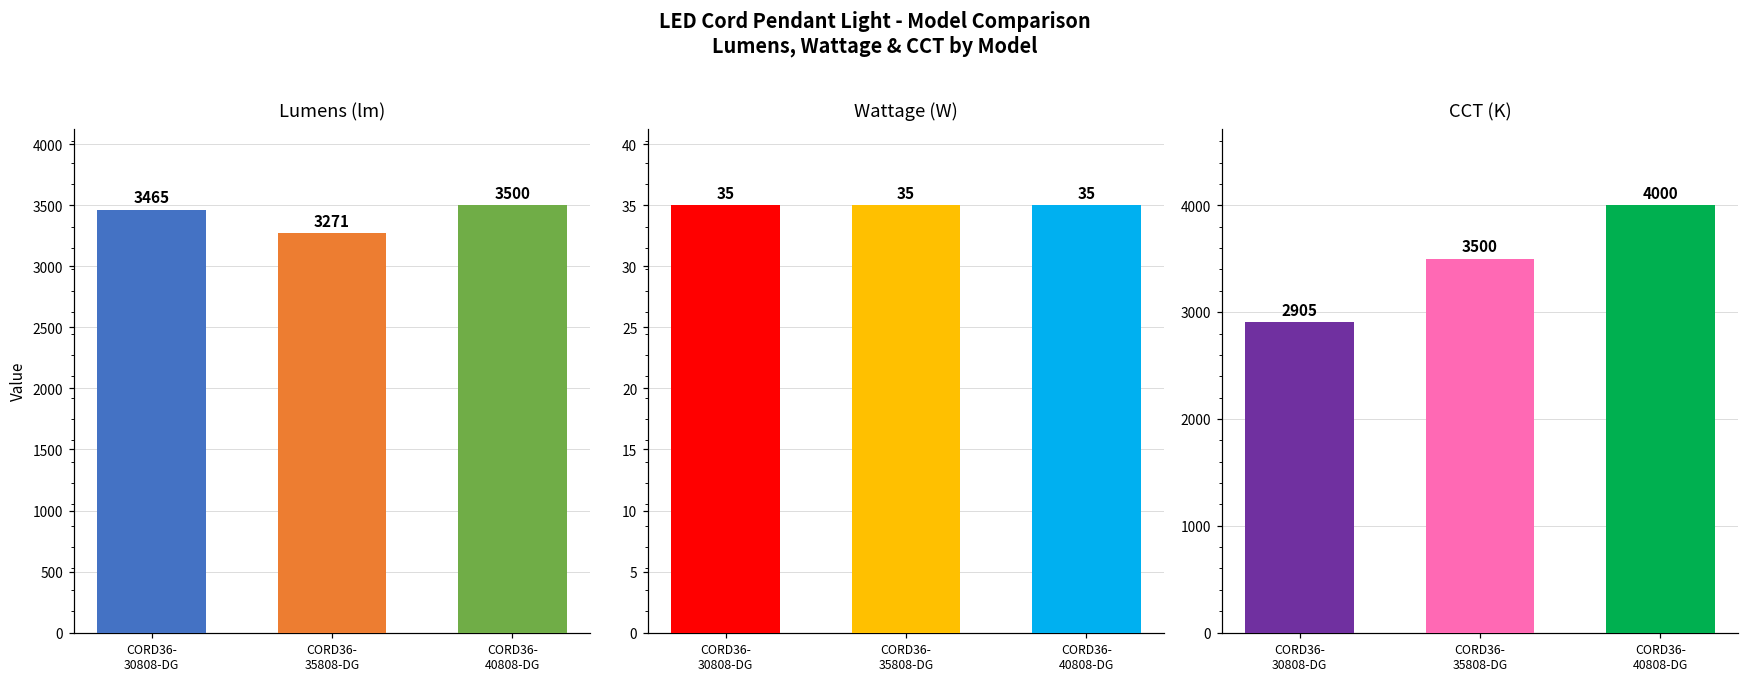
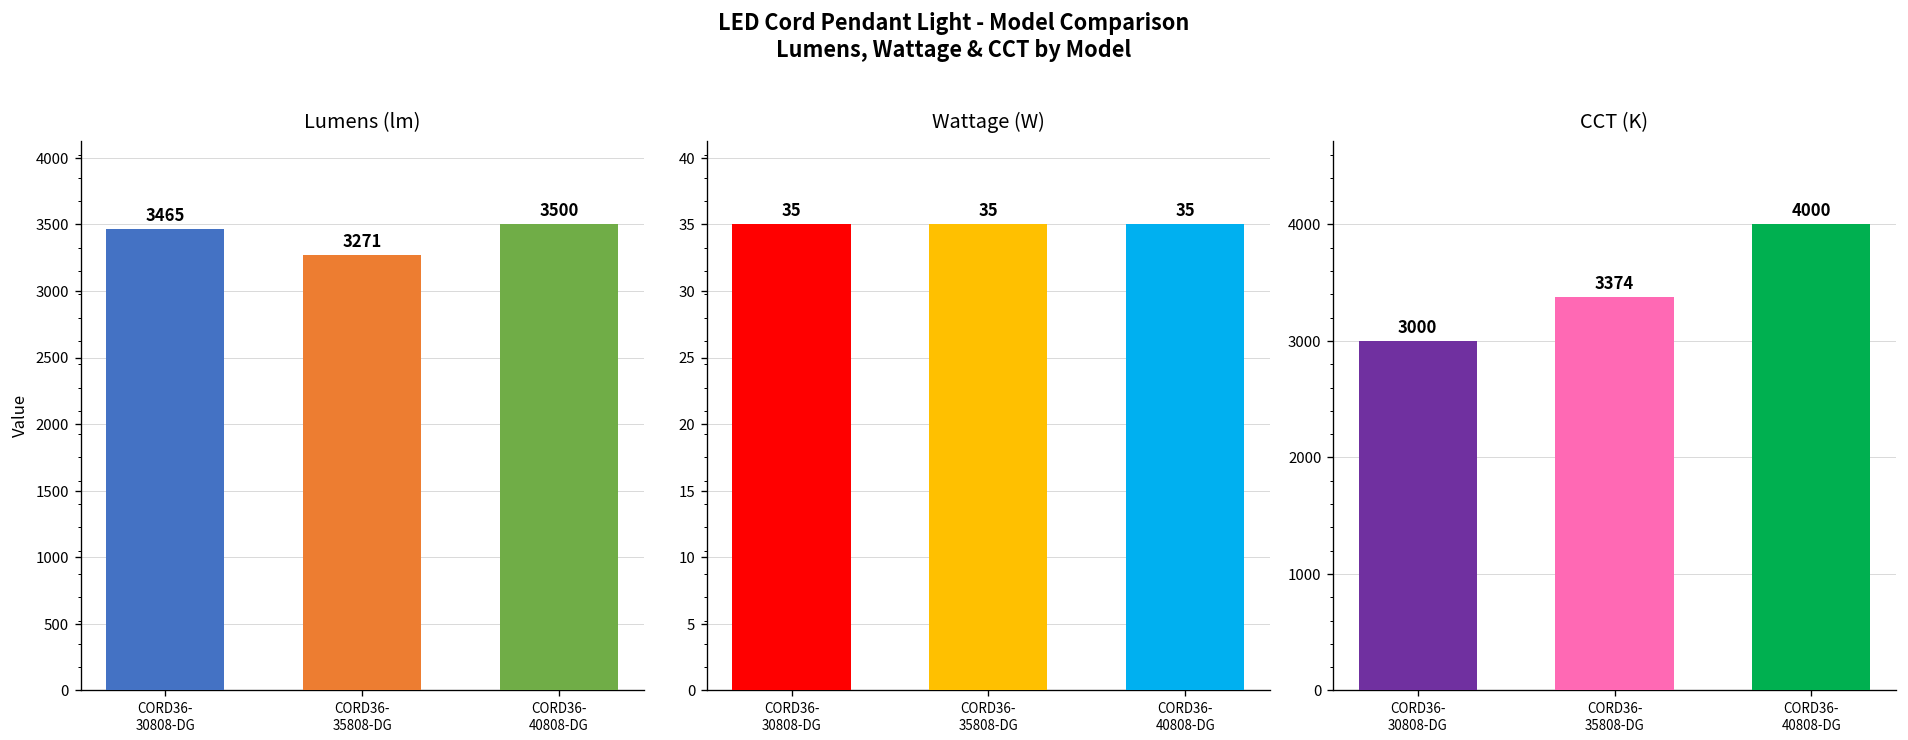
  {
    "Lumens (lm)": {
      "CORD36- 30808-DG": 3465,
      "CORD36- 35808-DG": 3271,
      "CORD36- 40808-DG": 3500
    },
    "Wattage (W)": {
      "CORD36- 30808-DG": 35,
      "CORD36- 35808-DG": 35,
      "CORD36- 40808-DG": 35
    },
    "CCT (K)": {
-     "CORD36- 30808-DG": 2905,
-     "CORD36- 35808-DG": 3500,
+     "CORD36- 30808-DG": 3000,
+     "CORD36- 35808-DG": 3374,
      "CORD36- 40808-DG": 4000
    }
  }
